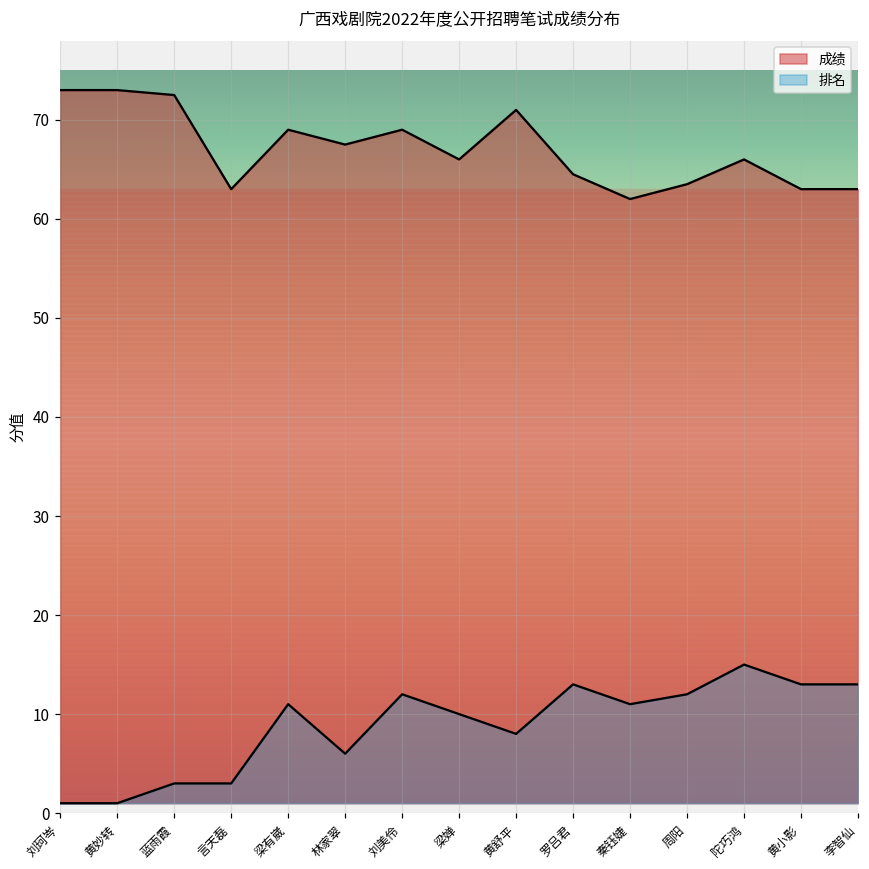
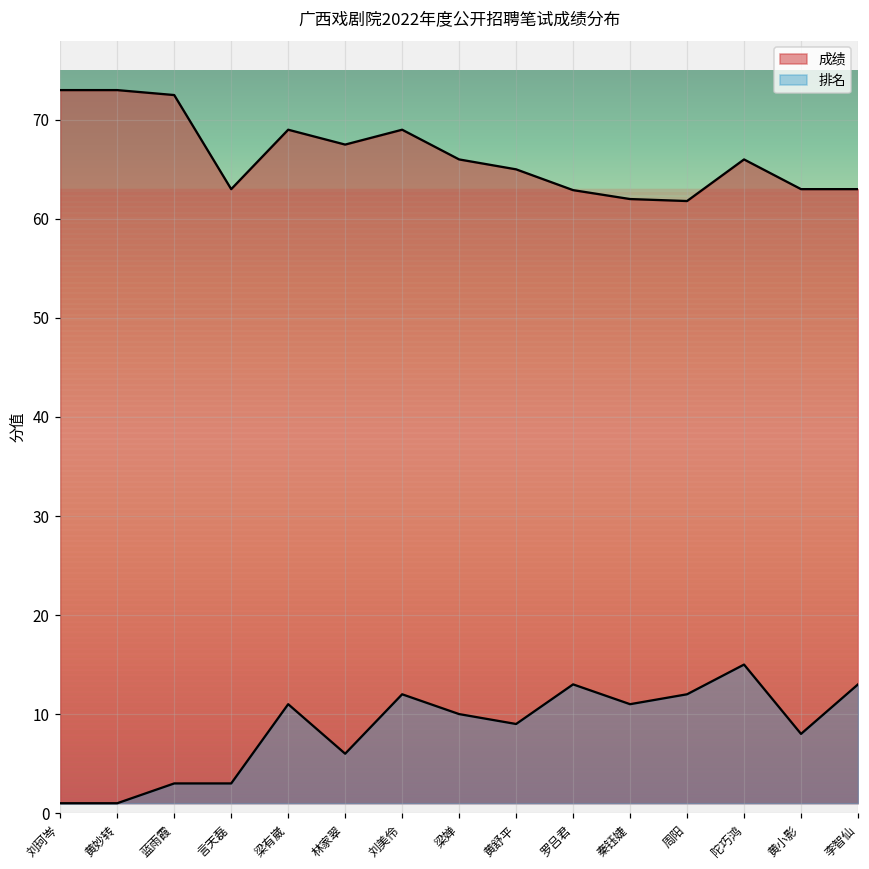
  {
    "成绩": {
      "刘珂岑": 73,
      "黄妙转": 73,
      "蓝雨霞": 73,
      "言天磊": 63,
      "梁有崴": 69,
      "林家翠": 68,
      "刘美伶": 69,
      "梁婵": 66,
-     "黄舒平": 71,
-     "罗吕君": 65,
+     "黄舒平": 65,
+     "罗吕君": 63,
      "秦钰婕": 62,
-     "周阳": 64,
+     "周阳": 62,
      "陀巧鸿": 66,
      "黄小影": 63,
      "李智仙": 63
    },
    "排名": {
      "刘珂岑": 1,
      "黄妙转": 1,
      "蓝雨霞": 3,
      "言天磊": 3,
      "梁有崴": 11,
      "林家翠": 6,
      "刘美伶": 12,
      "梁婵": 10,
-     "黄舒平": 8,
+     "黄舒平": 9,
      "罗吕君": 13,
      "秦钰婕": 11,
      "周阳": 12,
      "陀巧鸿": 15,
-     "黄小影": 13,
+     "黄小影": 8,
      "李智仙": 13
    }
  }
